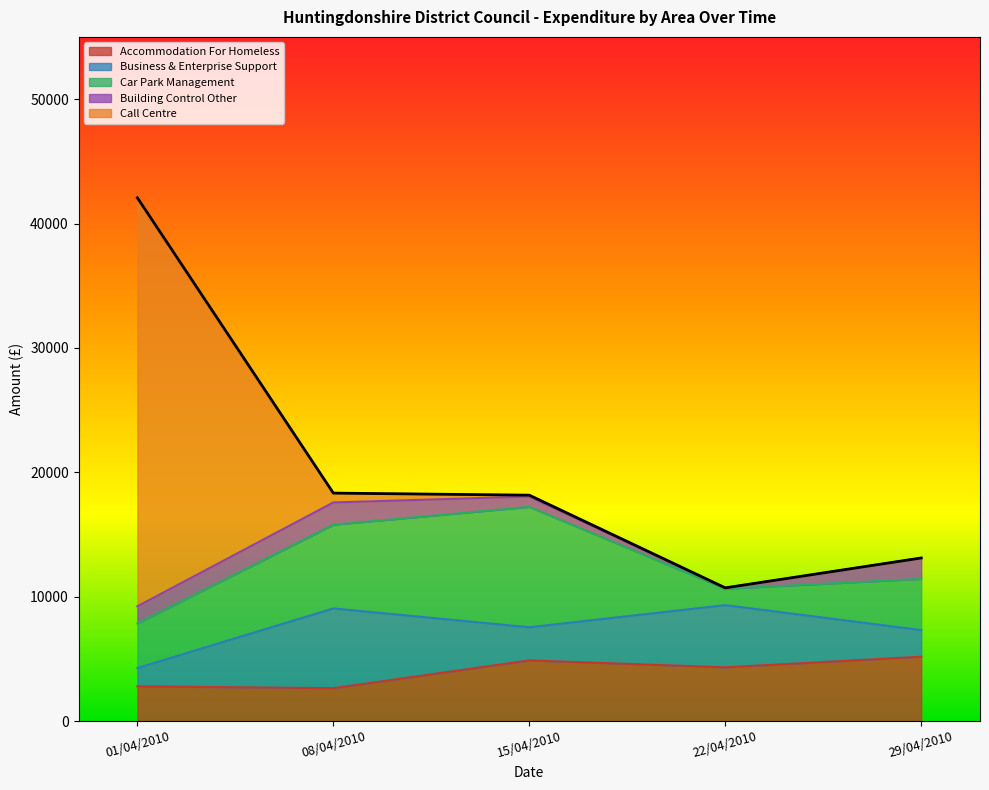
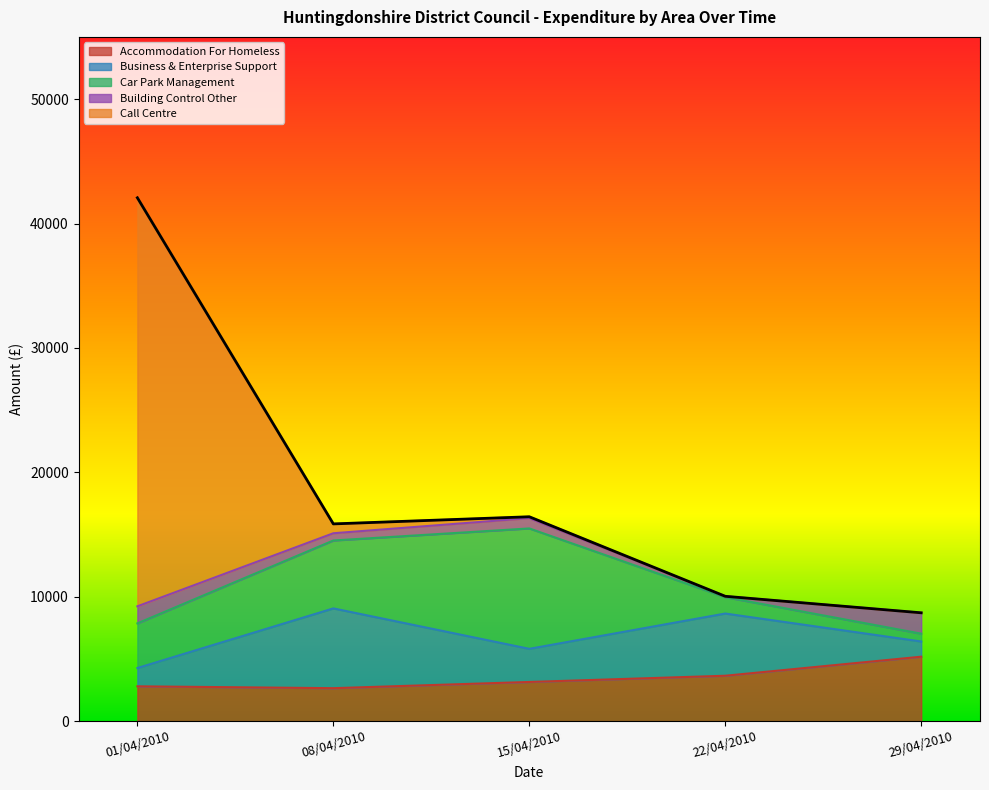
  {
    "Accommodation For Homeless": {
      "01/04/2010": 2800,
      "08/04/2010": 2700,
-     "15/04/2010": 4900,
-     "22/04/2010": 4300,
+     "15/04/2010": 3200,
+     "22/04/2010": 3700,
      "29/04/2010": 5200
    },
    "Business & Enterprise Support": {
      "01/04/2010": 1500,
      "08/04/2010": 6400,
      "15/04/2010": 2700,
      "22/04/2010": 5000,
-     "29/04/2010": 2100
+     "29/04/2010": 1200
    },
    "Car Park Management": {
      "01/04/2010": 3600,
-     "08/04/2010": 6700,
+     "08/04/2010": 5500,
      "15/04/2010": 9700,
-     "29/04/2010": 4100
+     "29/04/2010": 600
    },
    "Building Control Other": {
      "01/04/2010": 1400,
-     "08/04/2010": 1800
+     "08/04/2010": 600
    },
    "Call Centre": {
      "01/04/2010": 32800,
      "08/04/2010": 800
    }
  }
